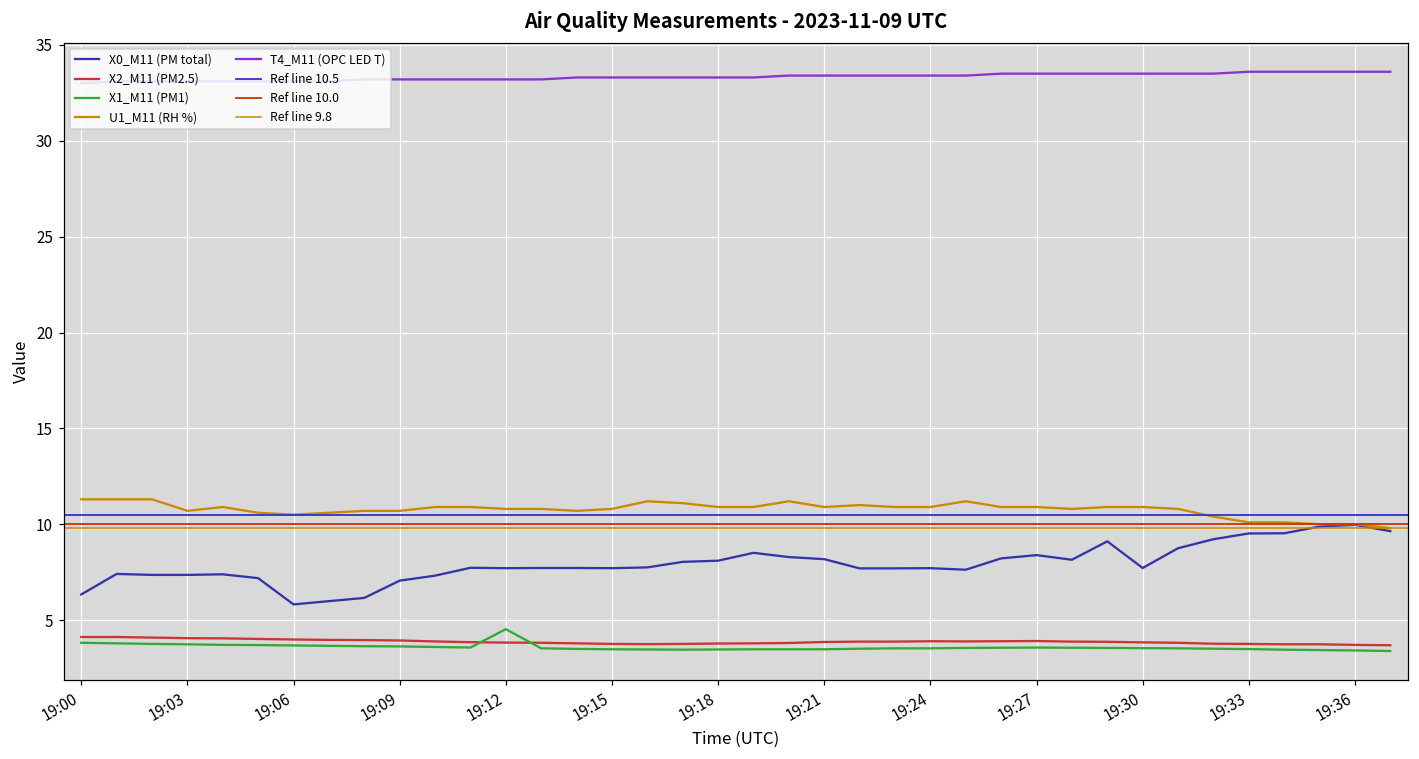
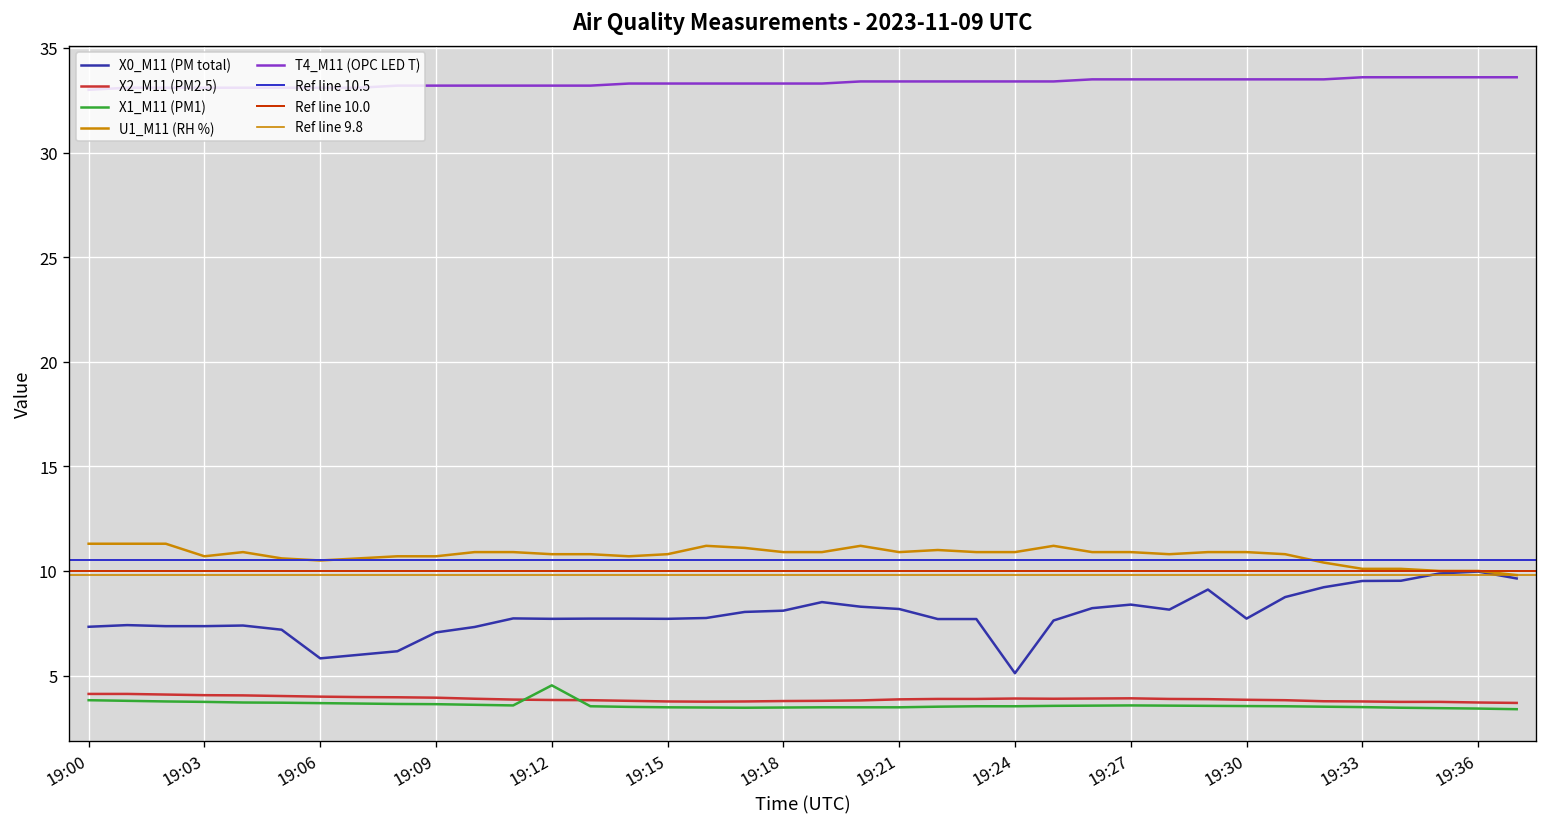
  {
    "X0_M11 (PM total)": {
-     "19:00": 6.3,
+     "19:00": 7.3,
      "19:03": 7.4,
      "19:06": 5.8,
      "19:09": 7.1,
      "19:12": 7.7,
      "19:15": 7.7,
      "19:18": 8.1,
      "19:21": 8.2,
-     "19:24": 7.7,
+     "19:24": 5.1,
      "19:27": 8.4,
      "19:30": 7.7,
      "19:33": 9.5
    },
    "X2_M11 (PM2.5)": {
      "19:00": 4.1,
      "19:03": 4.1,
      "19:06": 4.0,
      "19:09": 3.9,
      "19:12": 3.8,
      "19:15": 3.8,
      "19:18": 3.8,
      "19:21": 3.9,
      "19:24": 3.9,
      "19:27": 3.9,
      "19:30": 3.8,
      "19:33": 3.8,
      "19:36": 3.7
    },
    "X1_M11 (PM1)": {
      "19:00": 3.8,
      "19:03": 3.7,
      "19:06": 3.7,
      "19:09": 3.6,
      "19:12": 4.5,
      "19:15": 3.5,
      "19:18": 3.5,
      "19:21": 3.5,
      "19:24": 3.5,
      "19:27": 3.6,
      "19:30": 3.5,
      "19:33": 3.5,
      "19:36": 3.4
    },
    "U1_M11 (RH %)": {
      "19:00": 11.3,
      "19:03": 10.7,
      "19:06": 10.5,
      "19:09": 10.7,
      "19:12": 10.8,
      "19:15": 10.8,
      "19:18": 10.9,
      "19:21": 10.9,
      "19:24": 10.9,
      "19:27": 10.9,
      "19:30": 10.9,
      "19:33": 10.1
    },
    "T4_M11 (OPC LED T)": {
      "19:09": 33.2,
      "19:12": 33.2,
      "19:15": 33.3,
      "19:18": 33.3,
      "19:21": 33.4,
      "19:24": 33.4,
      "19:27": 33.5,
      "19:30": 33.5,
      "19:33": 33.6,
      "19:36": 33.6
    }
  }
